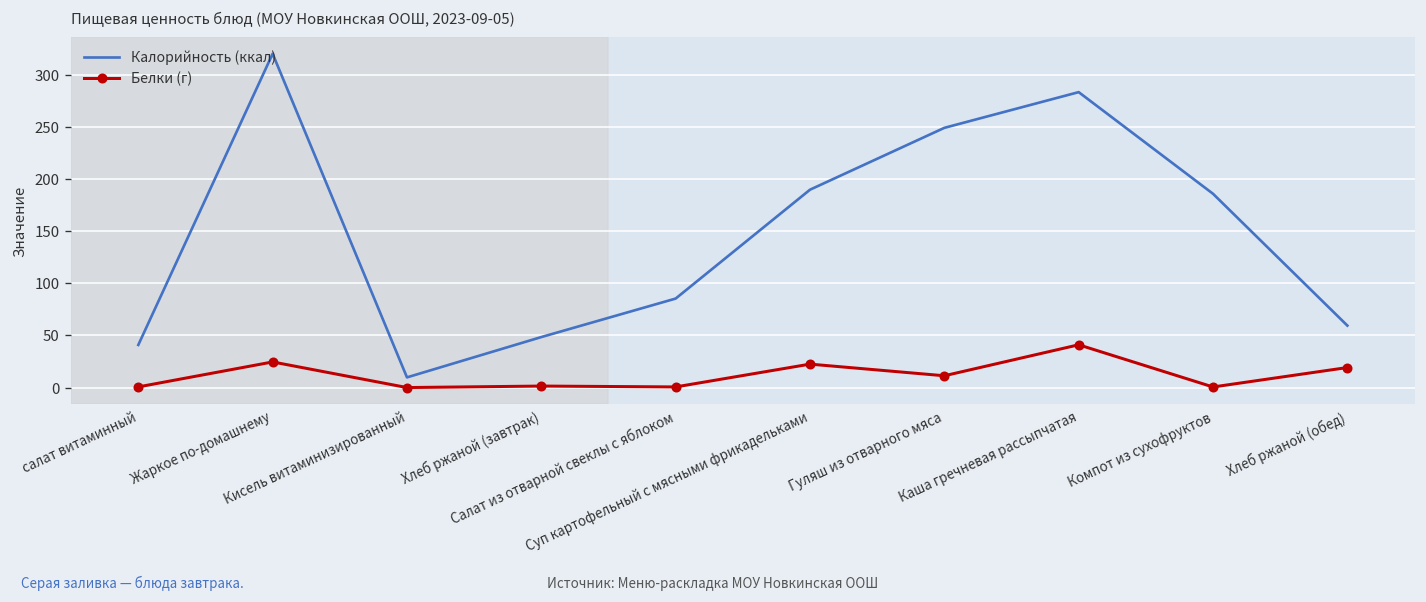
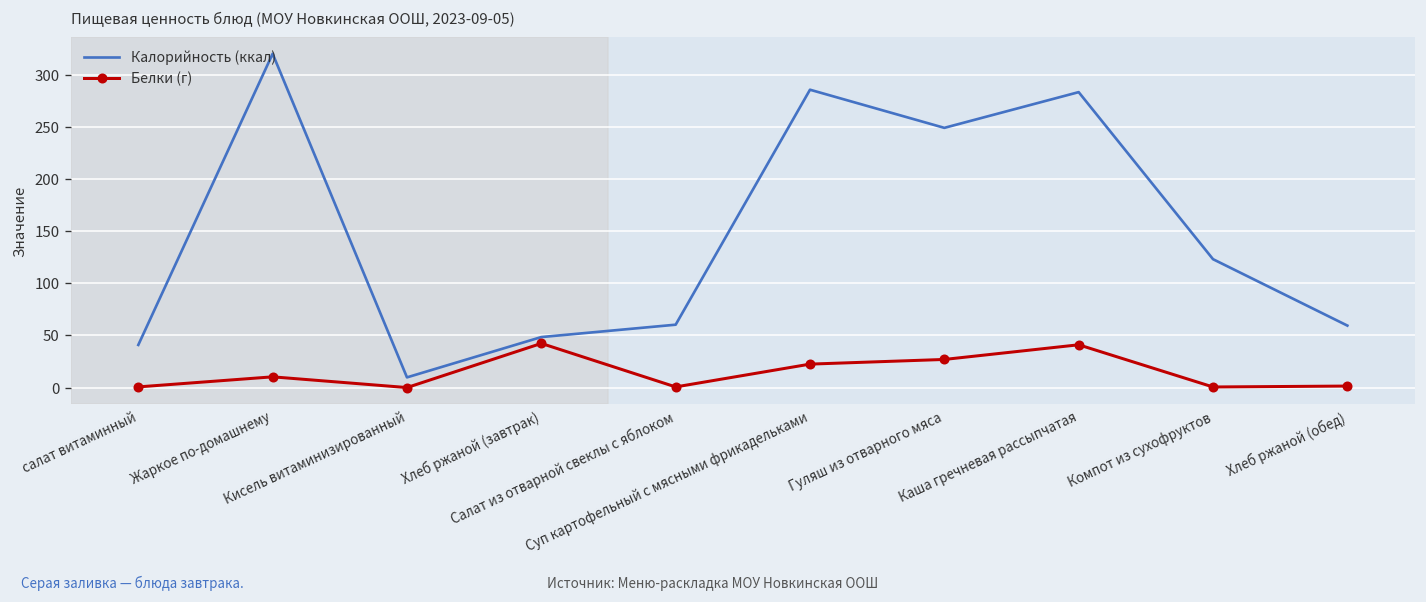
  {
    "Калорийность (ккал)": {
      "салат витаминный": 40,
      "Жаркое по-домашнему": 320,
      "Кисель витаминизированный": 10,
      "Хлеб ржаной (завтрак)": 50,
-     "Салат из отварной свеклы с яблоком": 90,
-     "Суп картофельный с мясными фрикадельками": 190,
+     "Салат из отварной свеклы с яблоком": 60,
+     "Суп картофельный с мясными фрикадельками": 290,
      "Гуляш из отварного мяса": 250,
      "Каша гречневая рассыпчатая": 280,
-     "Компот из сухофруктов": 190,
+     "Компот из сухофруктов": 120,
      "Хлеб ржаной (обед)": 60
    },
    "Белки (г)": {
      "салат витаминный": 0,
-     "Жаркое по-домашнему": 20,
+     "Жаркое по-домашнему": 10,
      "Кисель витаминизированный": 0,
-     "Хлеб ржаной (завтрак)": 0,
+     "Хлеб ржаной (завтрак)": 40,
      "Салат из отварной свеклы с яблоком": 0,
      "Суп картофельный с мясными фрикадельками": 20,
-     "Гуляш из отварного мяса": 10,
+     "Гуляш из отварного мяса": 30,
      "Каша гречневая рассыпчатая": 40,
      "Компот из сухофруктов": 0,
-     "Хлеб ржаной (обед)": 20
+     "Хлеб ржаной (обед)": 0
    }
  }
